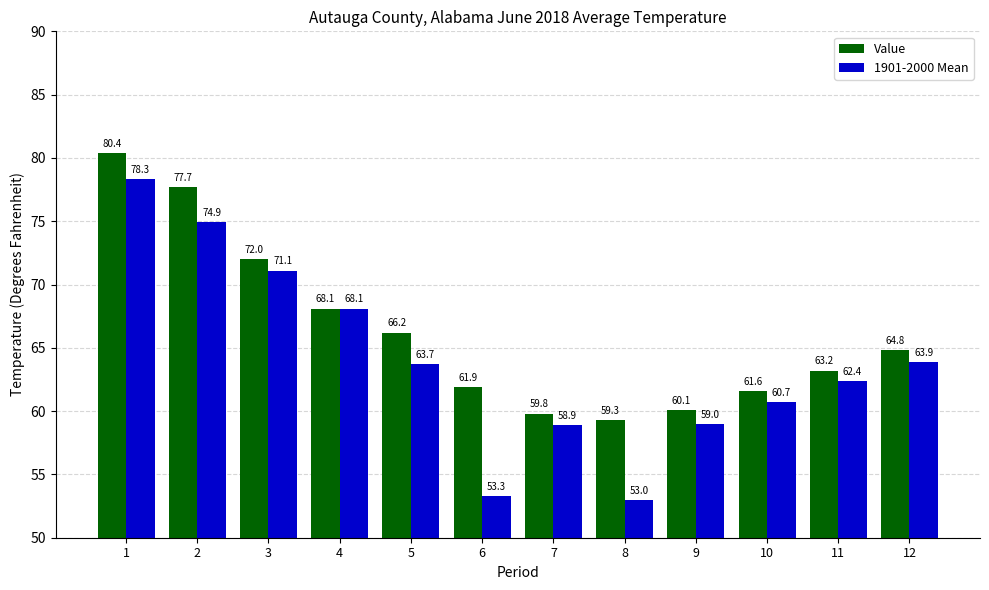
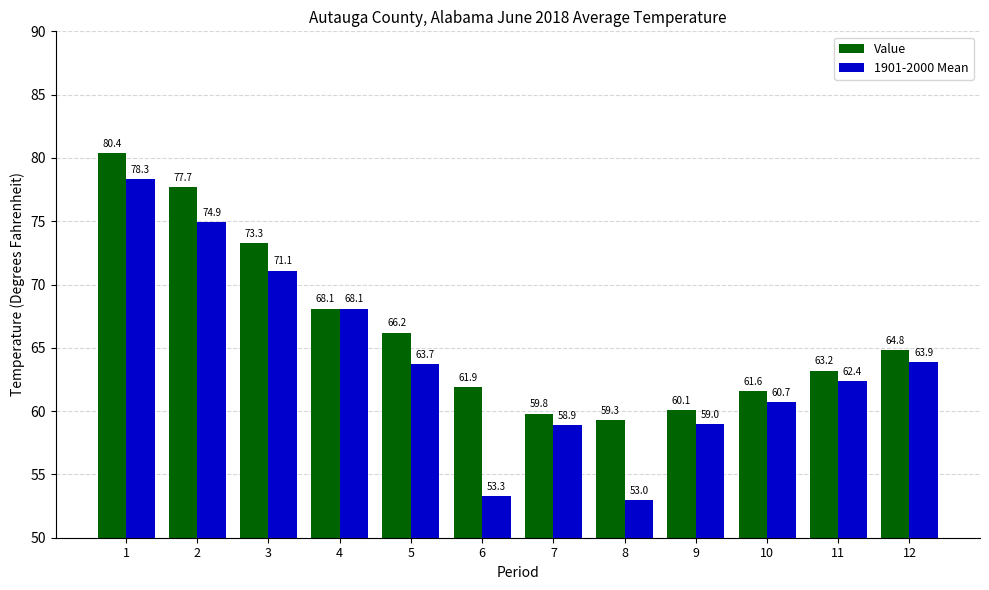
  {
    "Value": {
      "1": 80.4,
      "2": 77.7,
-     "3": 72.0,
+     "3": 73.3,
      "4": 68.1,
      "5": 66.2,
      "6": 61.9,
      "7": 59.8,
      "8": 59.3,
      "9": 60.1,
      "10": 61.6,
      "11": 63.2,
      "12": 64.8
    },
    "1901-2000 Mean": {
      "1": 78.3,
      "2": 74.9,
      "3": 71.1,
      "4": 68.1,
      "5": 63.7,
      "6": 53.3,
      "7": 58.9,
      "8": 53.0,
      "9": 59.0,
      "10": 60.7,
      "11": 62.4,
      "12": 63.9
    }
  }
